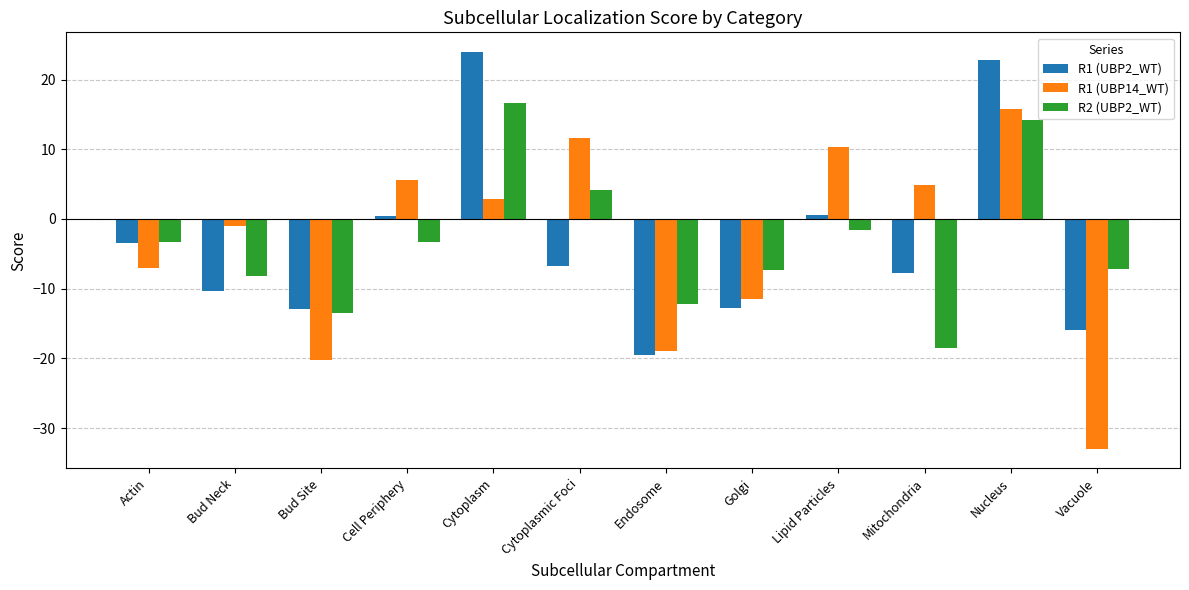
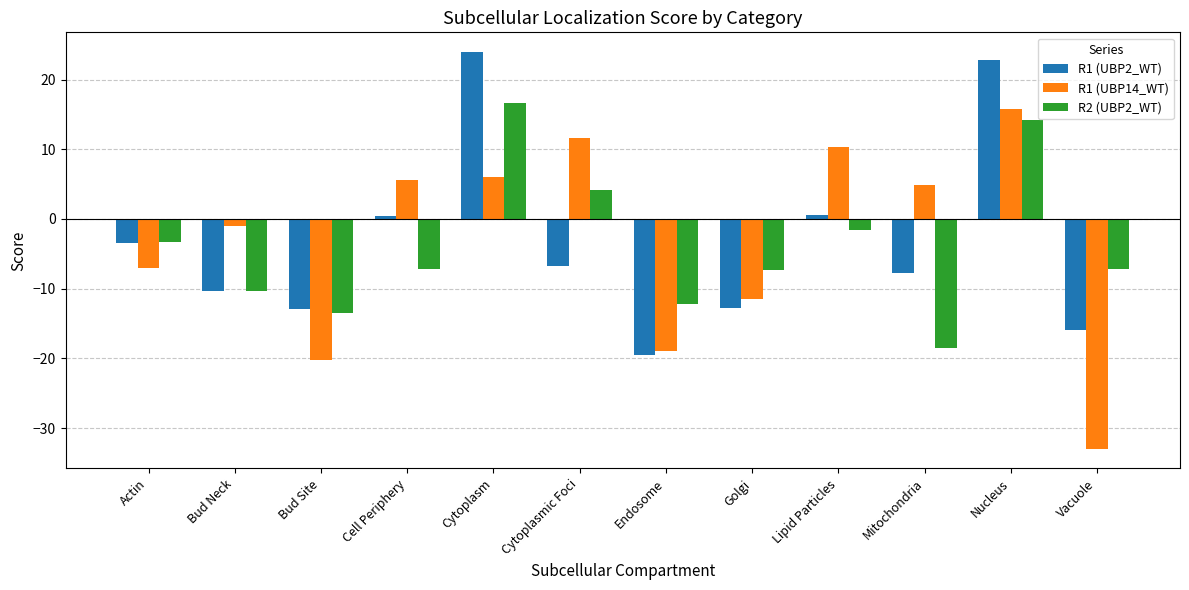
  {
    "R1 (UBP2_WT)": {
      "Actin": -3,
      "Bud Neck": -10,
      "Bud Site": -13,
      "Cell Periphery": 0,
      "Cytoplasm": 24,
      "Cytoplasmic Foci": -7,
      "Endosome": -19,
      "Golgi": -13,
      "Lipid Particles": 1,
      "Mitochondria": -8,
      "Nucleus": 23,
      "Vacuole": -16
    },
    "R1 (UBP14_WT)": {
      "Actin": -7,
      "Bud Neck": -1,
      "Bud Site": -20,
      "Cell Periphery": 6,
-     "Cytoplasm": 3,
+     "Cytoplasm": 6,
      "Cytoplasmic Foci": 12,
      "Endosome": -19,
      "Golgi": -12,
      "Lipid Particles": 10,
      "Mitochondria": 5,
      "Nucleus": 16,
      "Vacuole": -33
    },
    "R2 (UBP2_WT)": {
      "Actin": -3,
-     "Bud Neck": -8,
+     "Bud Neck": -10,
      "Bud Site": -13,
-     "Cell Periphery": -3,
+     "Cell Periphery": -7,
      "Cytoplasm": 17,
      "Cytoplasmic Foci": 4,
      "Endosome": -12,
      "Golgi": -7,
      "Lipid Particles": -2,
      "Mitochondria": -18,
      "Nucleus": 14,
      "Vacuole": -7
    }
  }
